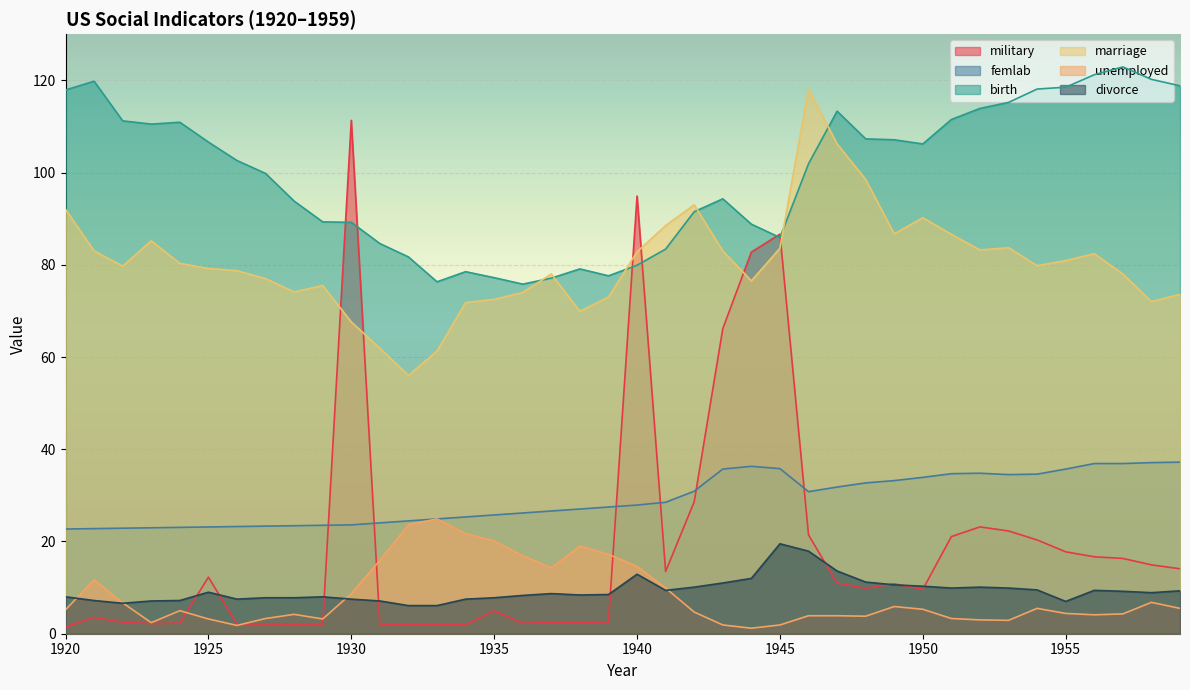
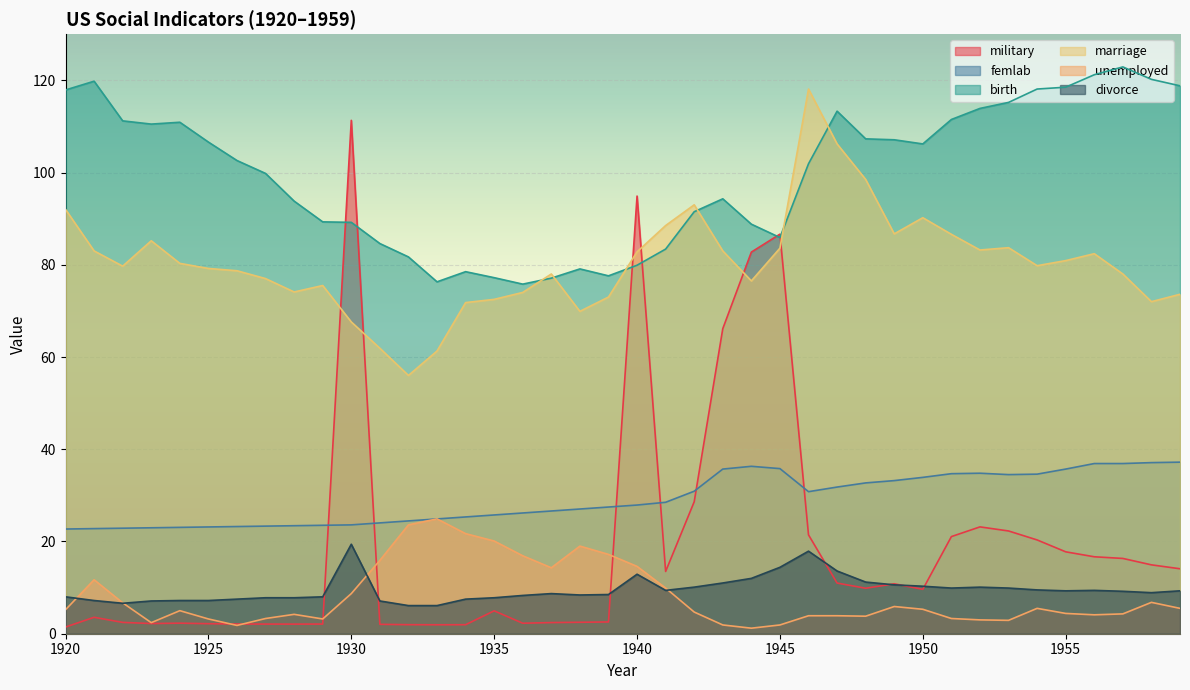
  {
    "military": {
      "1920": 1,
-     "1925": 12,
+     "1925": 2,
      "1930": 111,
      "1935": 5,
      "1940": 95,
      "1945": 87,
      "1950": 10,
      "1955": 18
    },
    "divorce": {
      "1920": 8,
-     "1925": 9,
-     "1930": 8,
+     "1925": 7,
+     "1930": 19,
      "1935": 8,
      "1940": 13,
-     "1945": 20,
+     "1945": 14,
      "1950": 10,
-     "1955": 7
+     "1955": 9
    }
  }
